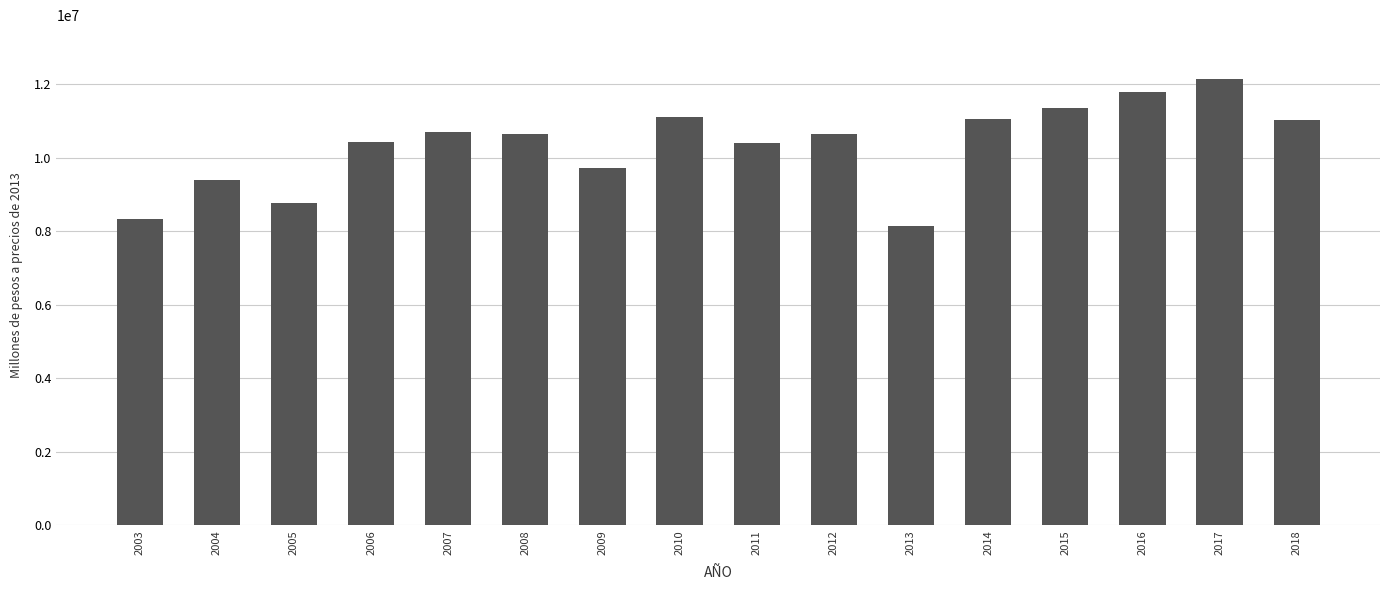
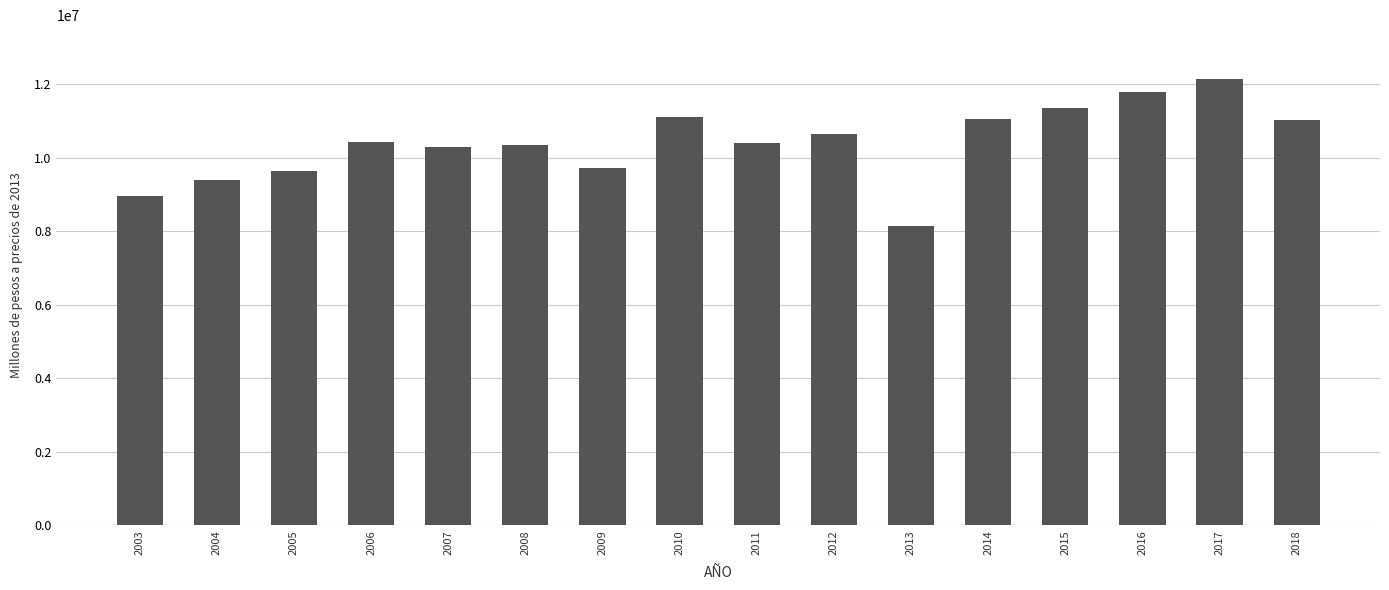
  {
-   "2003": 8300000,
+   "2003": 8900000,
    "2004": 9400000,
-   "2005": 8800000,
+   "2005": 9600000,
    "2006": 10400000,
-   "2007": 10700000,
-   "2008": 10700000,
+   "2007": 10300000,
+   "2008": 10400000,
    "2009": 9700000,
    "2010": 11100000,
    "2011": 10400000,
    "2012": 10600000,
    "2013": 8100000,
    "2014": 11000000,
    "2015": 11300000,
    "2016": 11800000,
    "2017": 12100000,
    "2018": 11000000
  }
